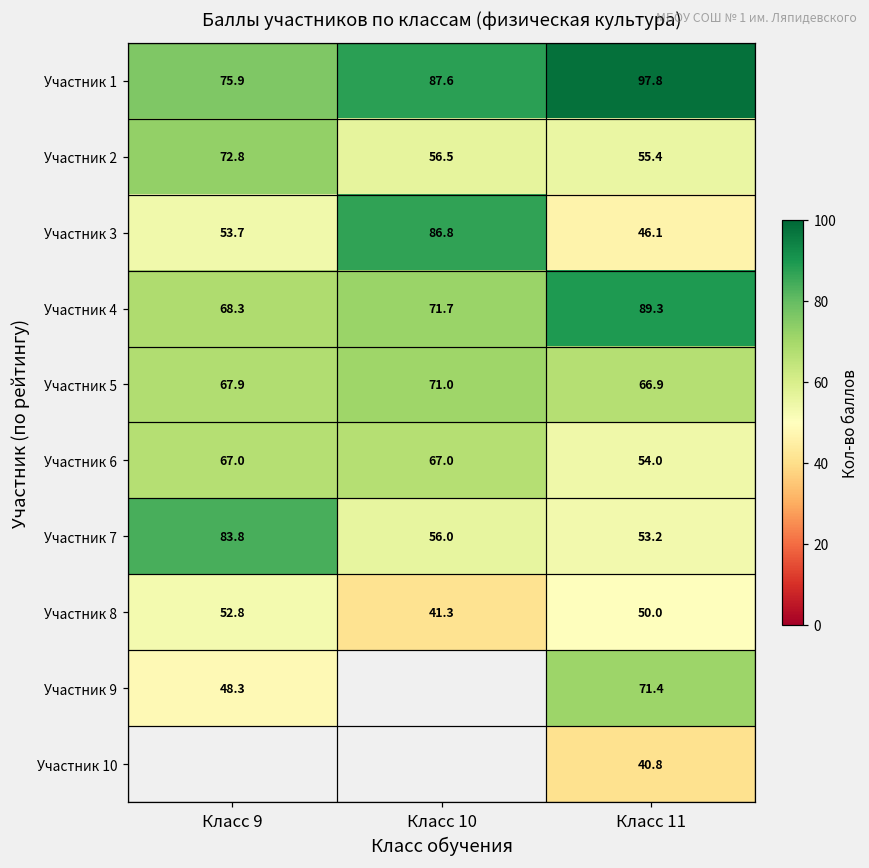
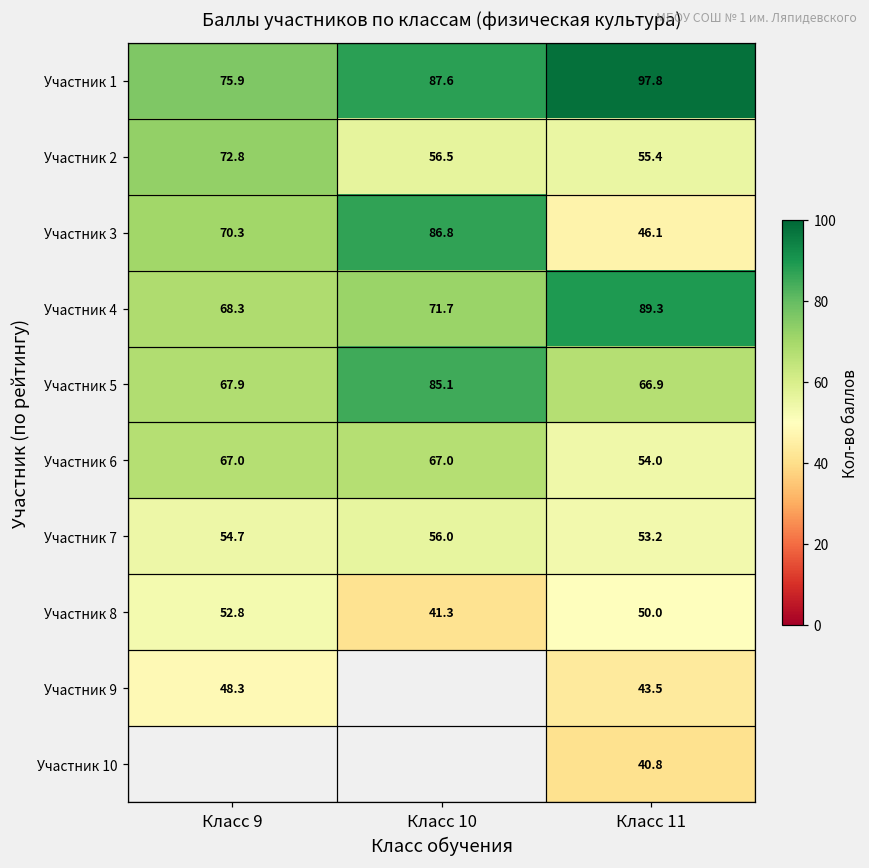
  {
    "Участник 1": {
      "Класс 9": 75.9,
      "Класс 10": 87.6,
      "Класс 11": 97.8
    },
    "Участник 2": {
      "Класс 9": 72.8,
      "Класс 10": 56.5,
      "Класс 11": 55.4
    },
    "Участник 3": {
-     "Класс 9": 53.7,
+     "Класс 9": 70.3,
      "Класс 10": 86.8,
      "Класс 11": 46.1
    },
    "Участник 4": {
      "Класс 9": 68.3,
      "Класс 10": 71.7,
      "Класс 11": 89.3
    },
    "Участник 5": {
      "Класс 9": 67.9,
-     "Класс 10": 71.0,
+     "Класс 10": 85.1,
      "Класс 11": 66.9
    },
    "Участник 6": {
      "Класс 9": 67.0,
      "Класс 10": 67.0,
      "Класс 11": 54.0
    },
    "Участник 7": {
-     "Класс 9": 83.8,
+     "Класс 9": 54.7,
      "Класс 10": 56.0,
      "Класс 11": 53.2
    },
    "Участник 8": {
      "Класс 9": 52.8,
      "Класс 10": 41.3,
      "Класс 11": 50.0
    },
    "Участник 9": {
      "Класс 9": 48.3,
-     "Класс 11": 71.4
+     "Класс 11": 43.5
    },
    "Участник 10": {
      "Класс 11": 40.8
    }
  }
